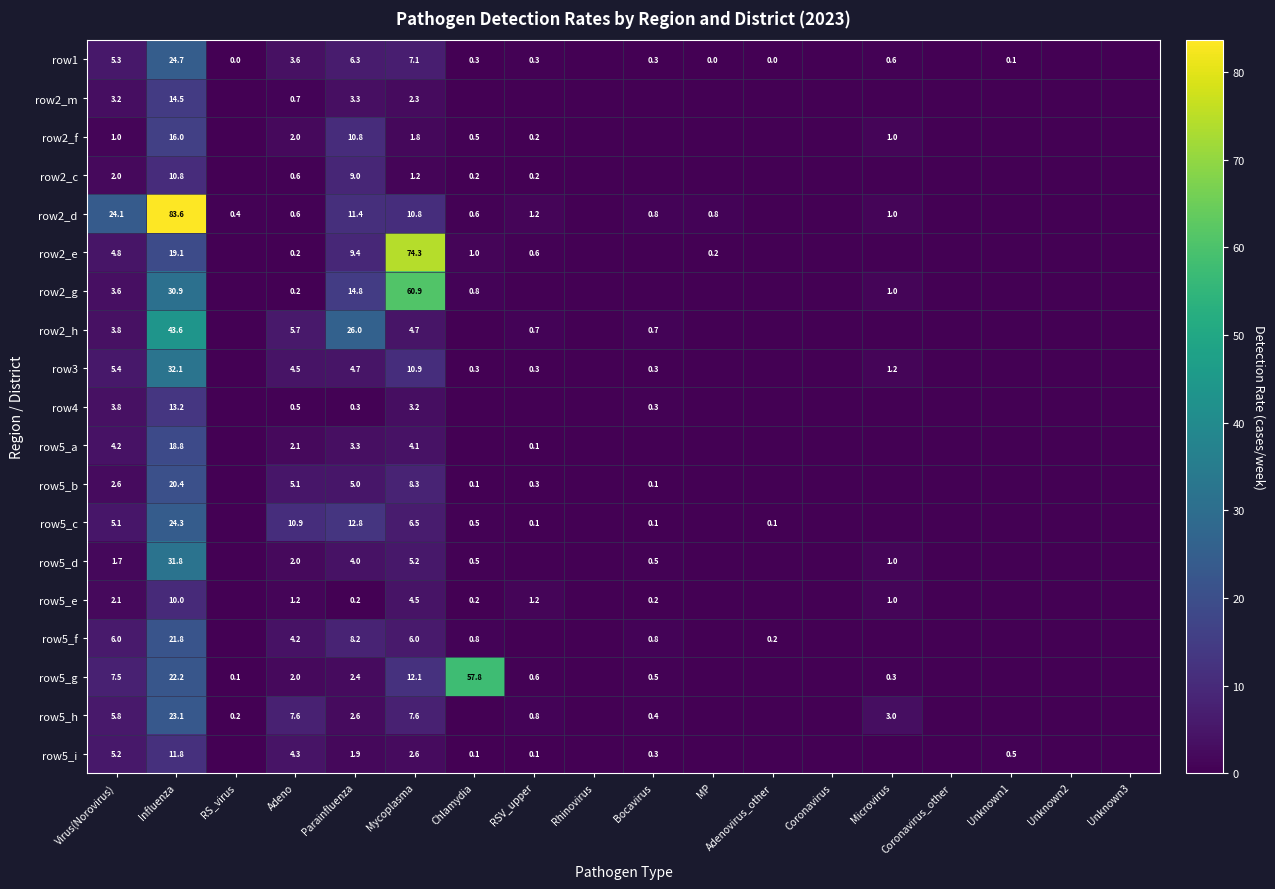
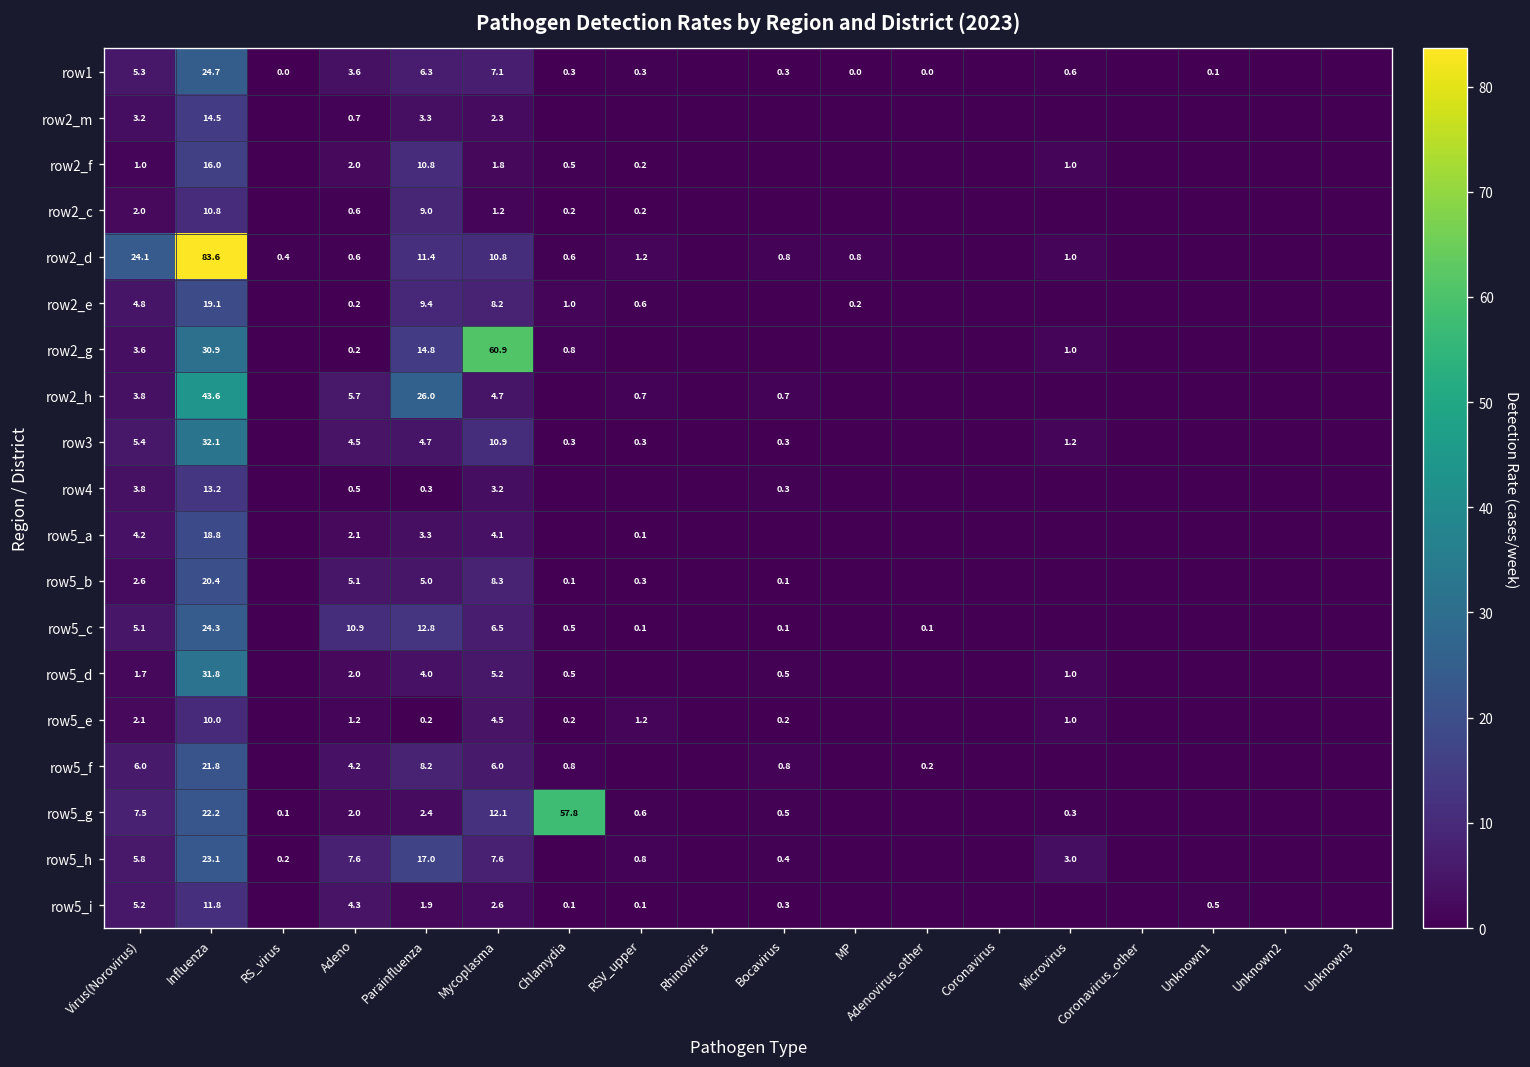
  {
    "row1": {
      "Virus(Norovirus)": 5.3,
      "Influenza": 24.7,
      "RS_virus": 0.0,
      "Adeno": 3.6,
      "Parainfluenza": 6.3,
      "Mycoplasma": 7.1,
      "Chlamydia": 0.3,
      "RSV_upper": 0.3,
      "Bocavirus": 0.3,
      "MP": 0.0,
      "Adenovirus_other": 0.0,
      "Microvirus": 0.6,
      "Unknown1": 0.1
    },
    "row2_m": {
      "Virus(Norovirus)": 3.2,
      "Influenza": 14.5,
      "Adeno": 0.7,
      "Parainfluenza": 3.3,
      "Mycoplasma": 2.3
    },
    "row2_f": {
      "Virus(Norovirus)": 1.0,
      "Influenza": 16.0,
      "Adeno": 2.0,
      "Parainfluenza": 10.8,
      "Mycoplasma": 1.8,
      "Chlamydia": 0.5,
      "RSV_upper": 0.2,
      "Microvirus": 1.0
    },
    "row2_c": {
      "Virus(Norovirus)": 2.0,
      "Influenza": 10.8,
      "Adeno": 0.6,
      "Parainfluenza": 9.0,
      "Mycoplasma": 1.2,
      "Chlamydia": 0.2,
      "RSV_upper": 0.2
    },
    "row2_d": {
      "Virus(Norovirus)": 24.1,
      "Influenza": 83.6,
      "RS_virus": 0.4,
      "Adeno": 0.6,
      "Parainfluenza": 11.4,
      "Mycoplasma": 10.8,
      "Chlamydia": 0.6,
      "RSV_upper": 1.2,
      "Bocavirus": 0.8,
      "MP": 0.8,
      "Microvirus": 1.0
    },
    "row2_e": {
      "Virus(Norovirus)": 4.8,
      "Influenza": 19.1,
      "Adeno": 0.2,
      "Parainfluenza": 9.4,
-     "Mycoplasma": 74.3,
+     "Mycoplasma": 8.2,
      "Chlamydia": 1.0,
      "RSV_upper": 0.6,
      "MP": 0.2
    },
    "row2_g": {
      "Virus(Norovirus)": 3.6,
      "Influenza": 30.9,
      "Adeno": 0.2,
      "Parainfluenza": 14.8,
      "Mycoplasma": 60.9,
      "Chlamydia": 0.8,
      "Microvirus": 1.0
    },
    "row2_h": {
      "Virus(Norovirus)": 3.8,
      "Influenza": 43.6,
      "Adeno": 5.7,
      "Parainfluenza": 26.0,
      "Mycoplasma": 4.7,
      "RSV_upper": 0.7,
      "Bocavirus": 0.7
    },
    "row3": {
      "Virus(Norovirus)": 5.4,
      "Influenza": 32.1,
      "Adeno": 4.5,
      "Parainfluenza": 4.7,
      "Mycoplasma": 10.9,
      "Chlamydia": 0.3,
      "RSV_upper": 0.3,
      "Bocavirus": 0.3,
      "Microvirus": 1.2
    },
    "row4": {
      "Virus(Norovirus)": 3.8,
      "Influenza": 13.2,
      "Adeno": 0.5,
      "Parainfluenza": 0.3,
      "Mycoplasma": 3.2,
      "Bocavirus": 0.3
    },
    "row5_a": {
      "Virus(Norovirus)": 4.2,
      "Influenza": 18.8,
      "Adeno": 2.1,
      "Parainfluenza": 3.3,
      "Mycoplasma": 4.1,
      "RSV_upper": 0.1
    },
    "row5_b": {
      "Virus(Norovirus)": 2.6,
      "Influenza": 20.4,
      "Adeno": 5.1,
      "Parainfluenza": 5.0,
      "Mycoplasma": 8.3,
      "Chlamydia": 0.1,
      "RSV_upper": 0.3,
      "Bocavirus": 0.1
    },
    "row5_c": {
      "Virus(Norovirus)": 5.1,
      "Influenza": 24.3,
      "Adeno": 10.9,
      "Parainfluenza": 12.8,
      "Mycoplasma": 6.5,
      "Chlamydia": 0.5,
      "RSV_upper": 0.1,
      "Bocavirus": 0.1,
      "Adenovirus_other": 0.1
    },
    "row5_d": {
      "Virus(Norovirus)": 1.7,
      "Influenza": 31.8,
      "Adeno": 2.0,
      "Parainfluenza": 4.0,
      "Mycoplasma": 5.2,
      "Chlamydia": 0.5,
      "Bocavirus": 0.5,
      "Microvirus": 1.0
    },
    "row5_e": {
      "Virus(Norovirus)": 2.1,
      "Influenza": 10.0,
      "Adeno": 1.2,
      "Parainfluenza": 0.2,
      "Mycoplasma": 4.5,
      "Chlamydia": 0.2,
      "RSV_upper": 1.2,
      "Bocavirus": 0.2,
      "Microvirus": 1.0
    },
    "row5_f": {
      "Virus(Norovirus)": 6.0,
      "Influenza": 21.8,
      "Adeno": 4.2,
      "Parainfluenza": 8.2,
      "Mycoplasma": 6.0,
      "Chlamydia": 0.8,
      "Bocavirus": 0.8,
      "Adenovirus_other": 0.2
    },
    "row5_g": {
      "Virus(Norovirus)": 7.5,
      "Influenza": 22.2,
      "RS_virus": 0.1,
      "Adeno": 2.0,
      "Parainfluenza": 2.4,
      "Mycoplasma": 12.1,
      "Chlamydia": 57.8,
      "RSV_upper": 0.6,
      "Bocavirus": 0.5,
      "Microvirus": 0.3
    },
    "row5_h": {
      "Virus(Norovirus)": 5.8,
      "Influenza": 23.1,
      "RS_virus": 0.2,
      "Adeno": 7.6,
-     "Parainfluenza": 2.6,
+     "Parainfluenza": 17.0,
      "Mycoplasma": 7.6,
      "RSV_upper": 0.8,
      "Bocavirus": 0.4,
      "Microvirus": 3.0
    },
    "row5_i": {
      "Virus(Norovirus)": 5.2,
      "Influenza": 11.8,
      "Adeno": 4.3,
      "Parainfluenza": 1.9,
      "Mycoplasma": 2.6,
      "Chlamydia": 0.1,
      "RSV_upper": 0.1,
      "Bocavirus": 0.3,
      "Unknown1": 0.5
    }
  }
